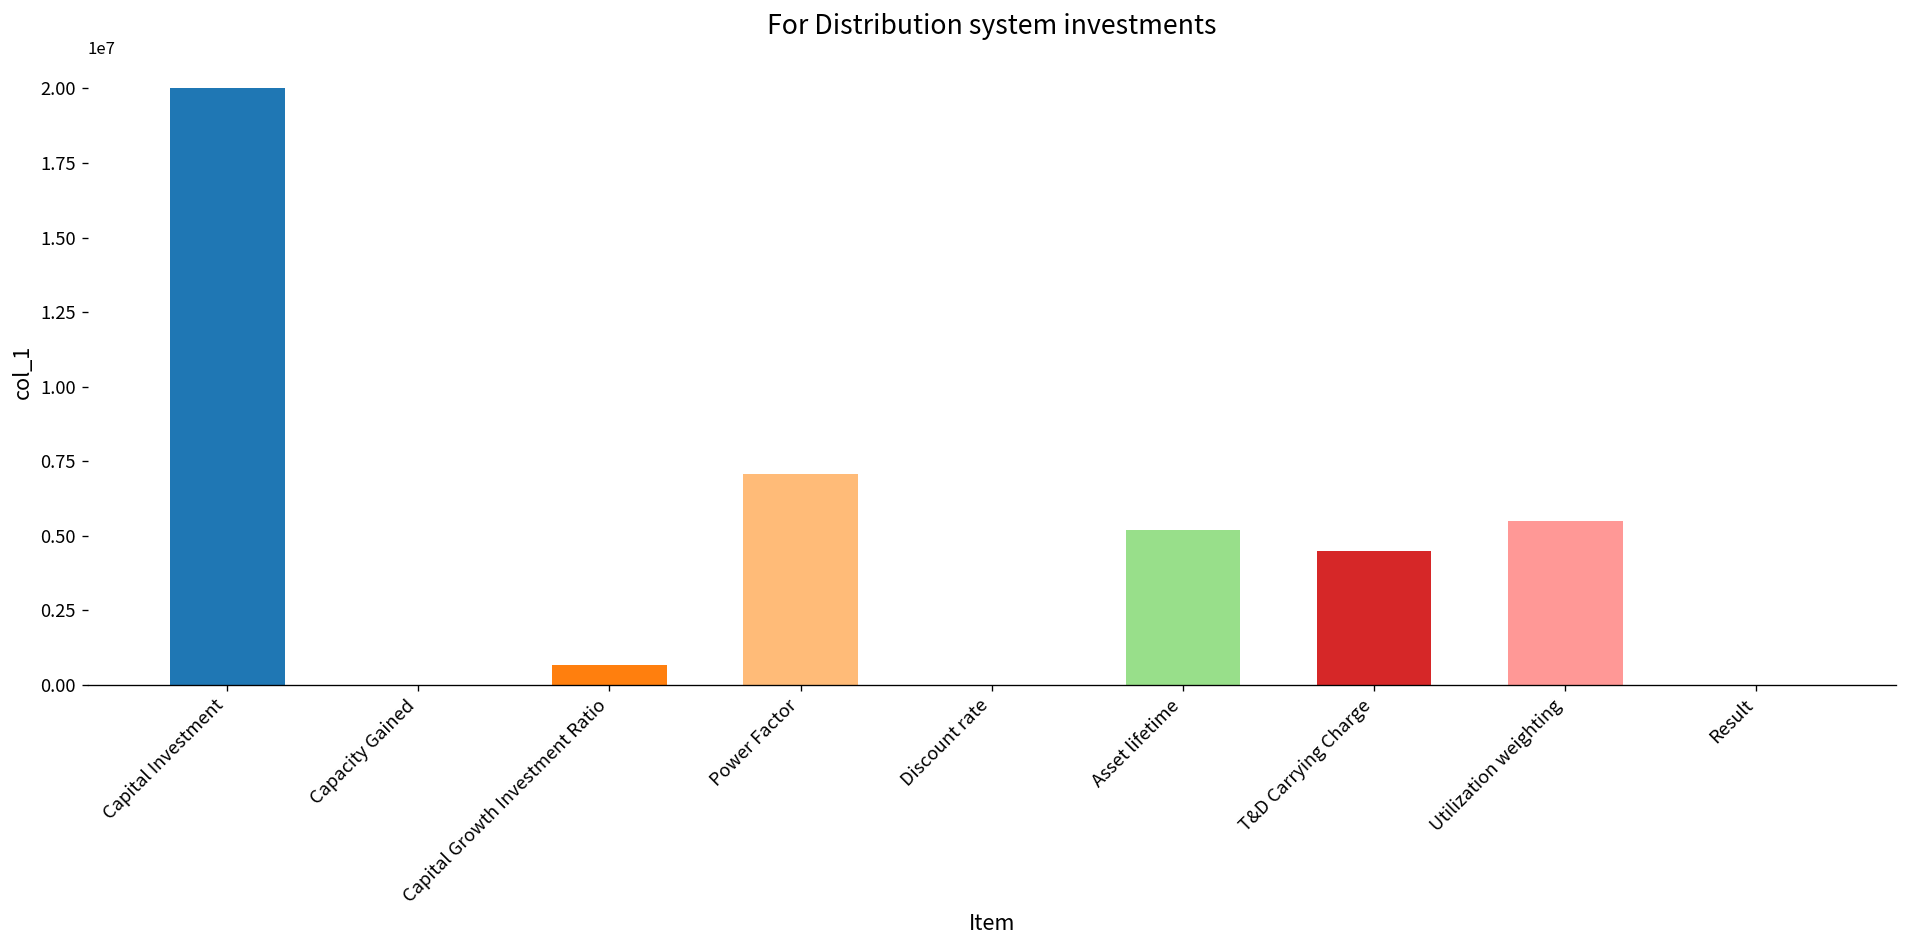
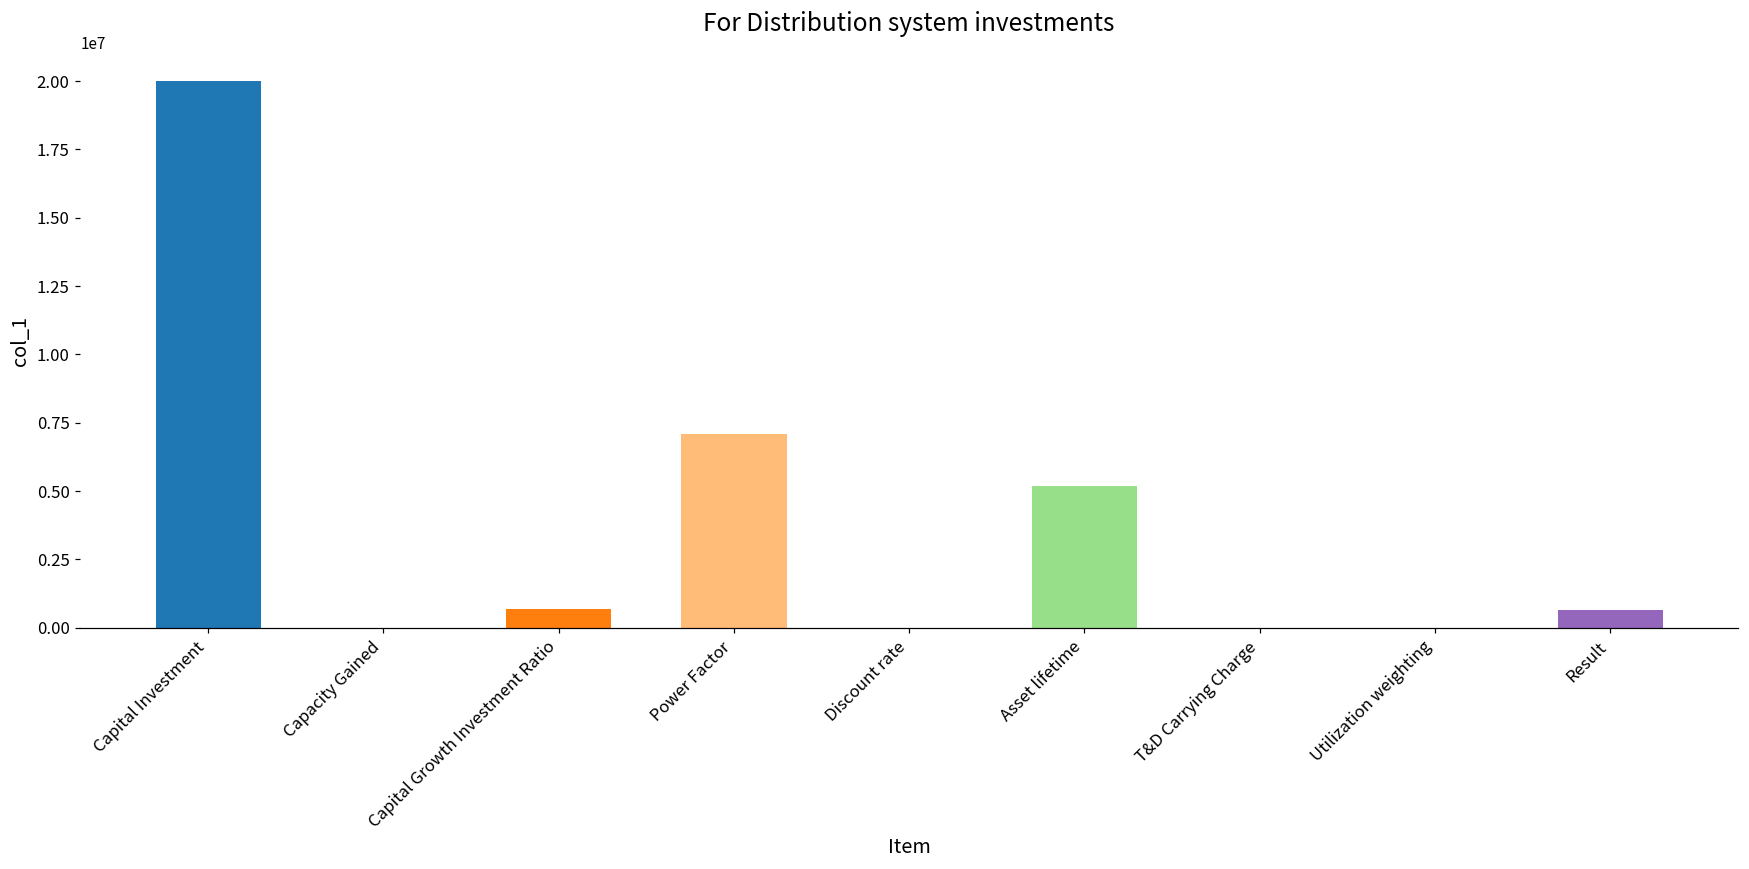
  {
    "Capital Investment": 20000000,
    "Capital Growth Investment Ratio": 700000,
    "Power Factor": 7100000,
    "Asset lifetime": 5200000,
-   "T&D Carrying Charge": 4500000,
-   "Utilization weighting": 5500000,
-   "Result": 0
+   "T&D Carrying Charge": 0,
+   "Utilization weighting": 0,
+   "Result": 700000
  }
